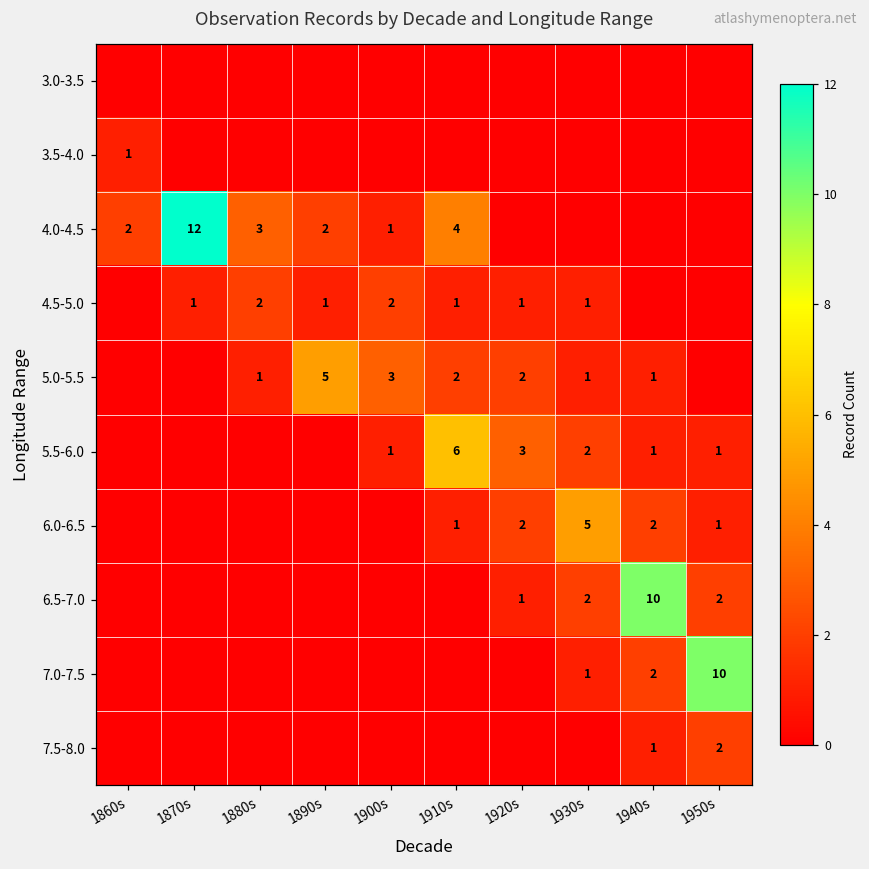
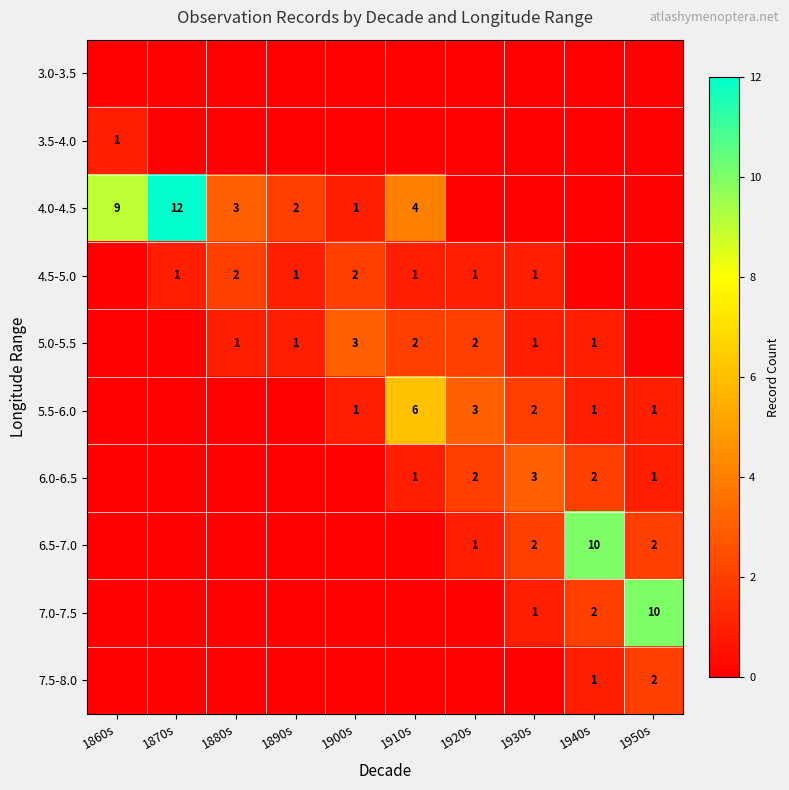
  {
    "3.5-4.0": {
      "1860s": 1
    },
    "4.0-4.5": {
-     "1860s": 2,
+     "1860s": 9,
      "1870s": 12,
      "1880s": 3,
      "1890s": 2,
      "1900s": 1,
      "1910s": 4
    },
    "4.5-5.0": {
      "1870s": 1,
      "1880s": 2,
      "1890s": 1,
      "1900s": 2,
      "1910s": 1,
      "1920s": 1,
      "1930s": 1
    },
    "5.0-5.5": {
      "1880s": 1,
-     "1890s": 5,
+     "1890s": 1,
      "1900s": 3,
      "1910s": 2,
      "1920s": 2,
      "1930s": 1,
      "1940s": 1
    },
    "5.5-6.0": {
      "1900s": 1,
      "1910s": 6,
      "1920s": 3,
      "1930s": 2,
      "1940s": 1,
      "1950s": 1
    },
    "6.0-6.5": {
      "1910s": 1,
      "1920s": 2,
-     "1930s": 5,
+     "1930s": 3,
      "1940s": 2,
      "1950s": 1
    },
    "6.5-7.0": {
      "1920s": 1,
      "1930s": 2,
      "1940s": 10,
      "1950s": 2
    },
    "7.0-7.5": {
      "1930s": 1,
      "1940s": 2,
      "1950s": 10
    },
    "7.5-8.0": {
      "1940s": 1,
      "1950s": 2
    }
  }
